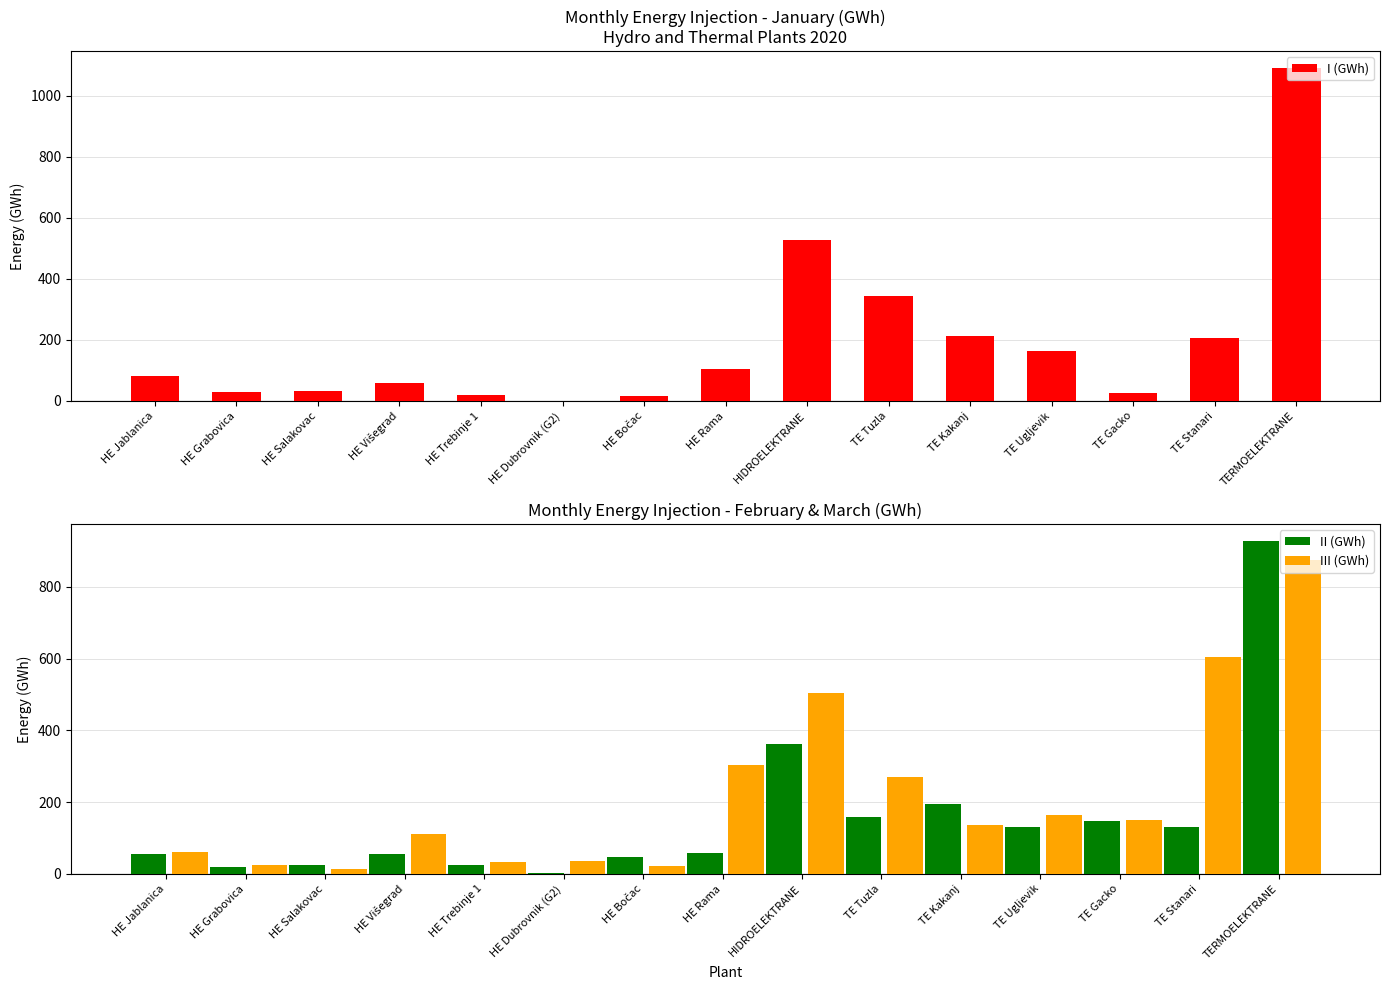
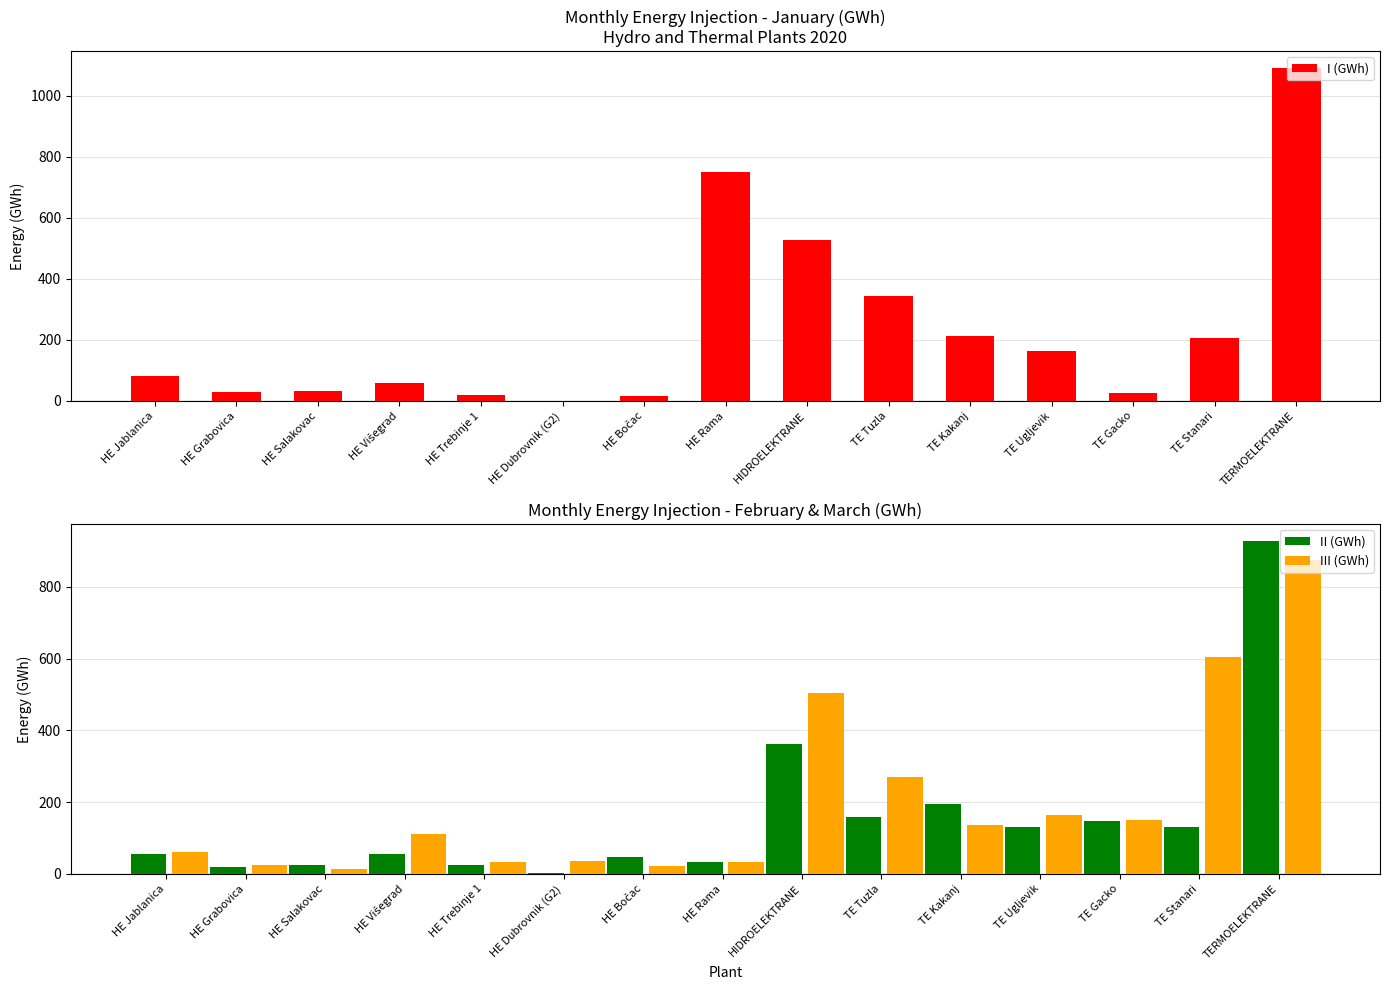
  {
    "Monthly Energy Injection - January (GWh) Hydro and Thermal Plants 2020": {
      "HE Jablanica": 80,
      "HE Grabovica": 30,
      "HE Salakovac": 30,
      "HE Višegrad": 60,
      "HE Trebinje 1": 20,
      "HE Dubrovnik (G2)": 0,
      "HE Bočac": 20,
-     "HE Rama": 100,
+     "HE Rama": 750,
      "HIDROELEKTRANE": 530,
      "TE Tuzla": 340,
      "TE Kakanj": 210,
      "TE Ugljevik": 160,
      "TE Gacko": 30,
      "TE Stanari": 200
    },
    "Monthly Energy Injection - February & March (GWh)": {
      "II (GWh)": {
        "HE Jablanica": 60,
        "HE Grabovica": 20,
        "HE Salakovac": 20,
        "HE Višegrad": 60,
        "HE Trebinje 1": 30,
        "HE Bočac": 50,
-       "HE Rama": 60,
+       "HE Rama": 30,
        "HIDROELEKTRANE": 360,
        "TE Tuzla": 160,
        "TE Kakanj": 200,
        "TE Ugljevik": 130,
        "TE Gacko": 150,
        "TE Stanari": 130,
        "TERMOELEKTRANE": 930
      },
      "III (GWh)": {
        "HE Jablanica": 60,
        "HE Grabovica": 20,
        "HE Salakovac": 10,
        "HE Višegrad": 110,
        "HE Trebinje 1": 30,
        "HE Dubrovnik (G2)": 40,
        "HE Bočac": 20,
-       "HE Rama": 300,
+       "HE Rama": 30,
        "HIDROELEKTRANE": 500,
        "TE Tuzla": 270,
        "TE Kakanj": 140,
        "TE Ugljevik": 170,
        "TE Gacko": 150,
        "TE Stanari": 600
      }
    }
  }
